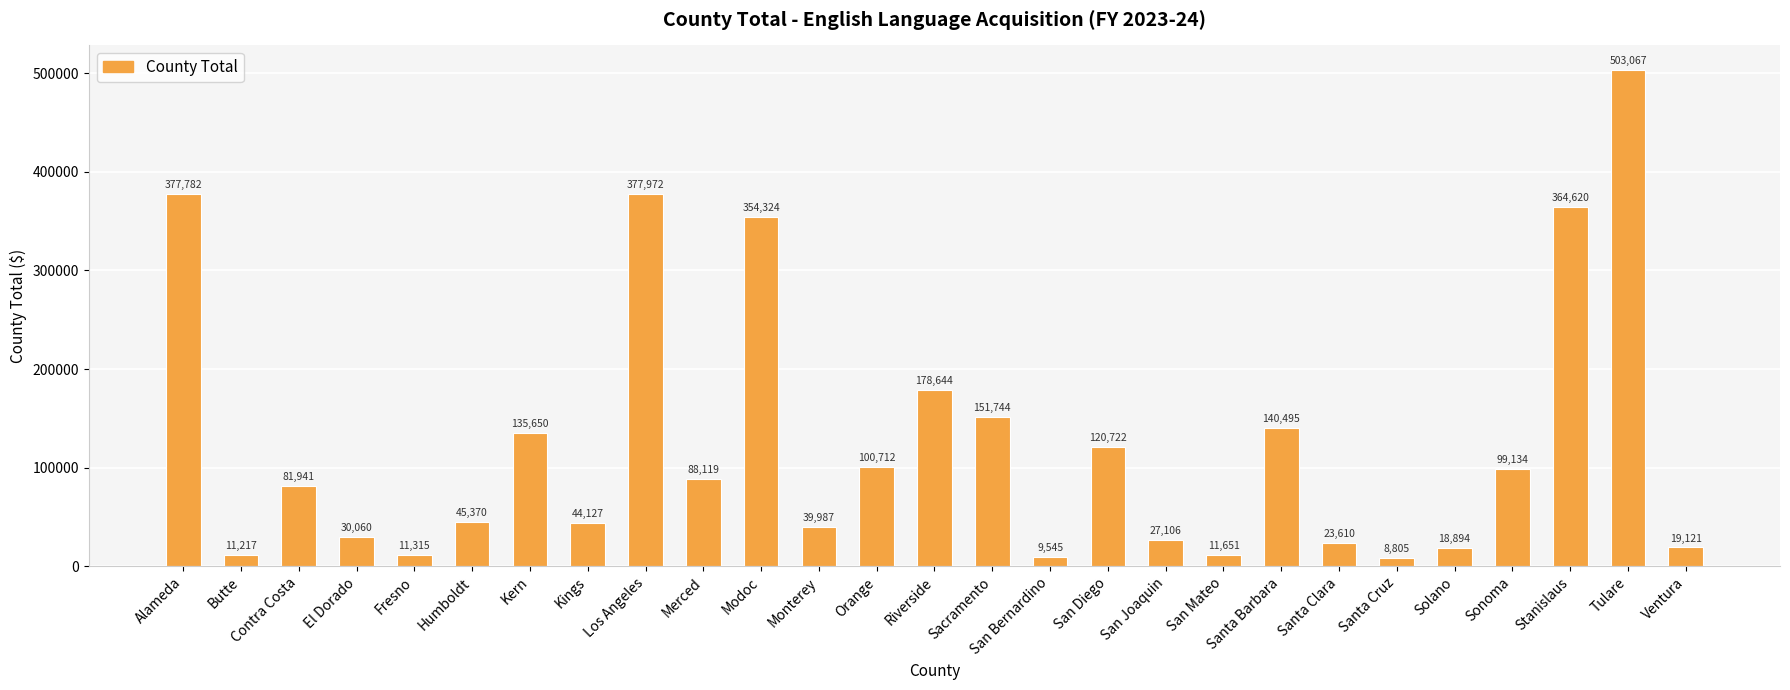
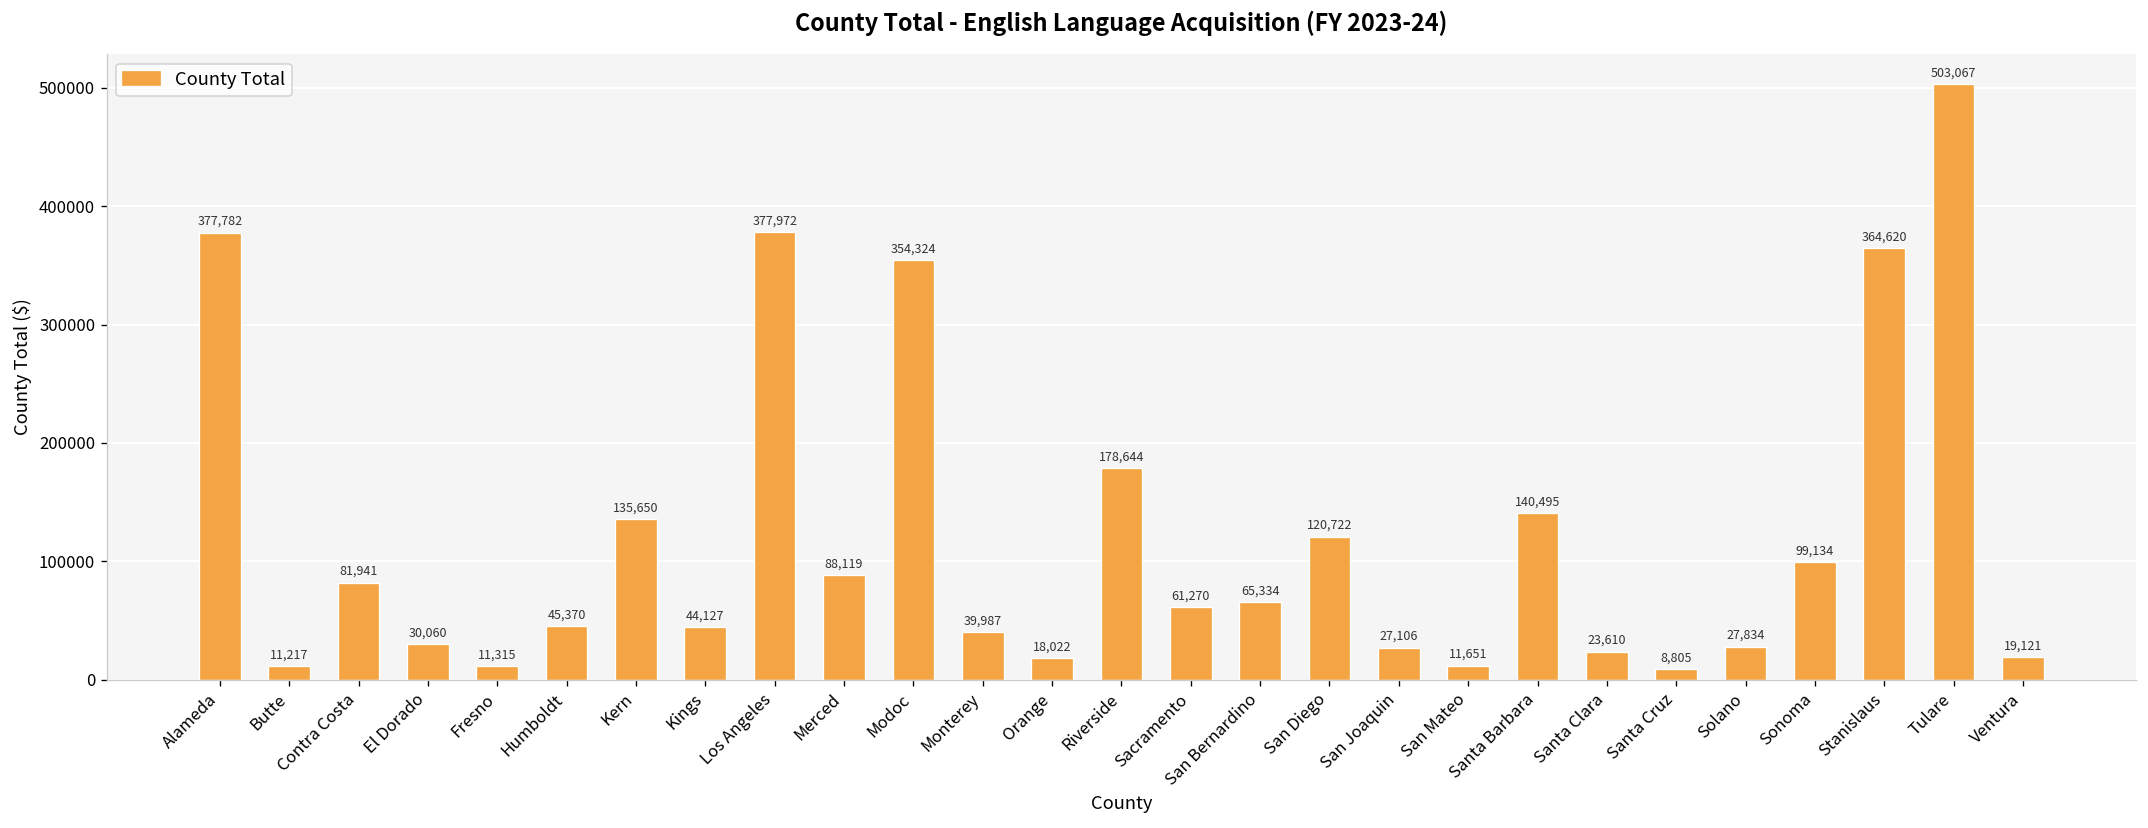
  {
    "Alameda": "377,782",
    "Butte": "11,217",
    "Contra Costa": "81,941",
    "El Dorado": "30,060",
    "Fresno": "11,315",
    "Humboldt": "45,370",
    "Kern": "135,650",
    "Kings": "44,127",
    "Los Angeles": "377,972",
    "Merced": "88,119",
    "Modoc": "354,324",
    "Monterey": "39,987",
-   "Orange": "100,712",
+   "Orange": "18,022",
    "Riverside": "178,644",
-   "Sacramento": "151,744",
-   "San Bernardino": "9,545",
+   "Sacramento": "61,270",
+   "San Bernardino": "65,334",
    "San Diego": "120,722",
    "San Joaquin": "27,106",
    "San Mateo": "11,651",
    "Santa Barbara": "140,495",
    "Santa Clara": "23,610",
    "Santa Cruz": "8,805",
-   "Solano": "18,894",
+   "Solano": "27,834",
    "Sonoma": "99,134",
    "Stanislaus": "364,620",
    "Tulare": "503,067",
    "Ventura": "19,121"
  }
